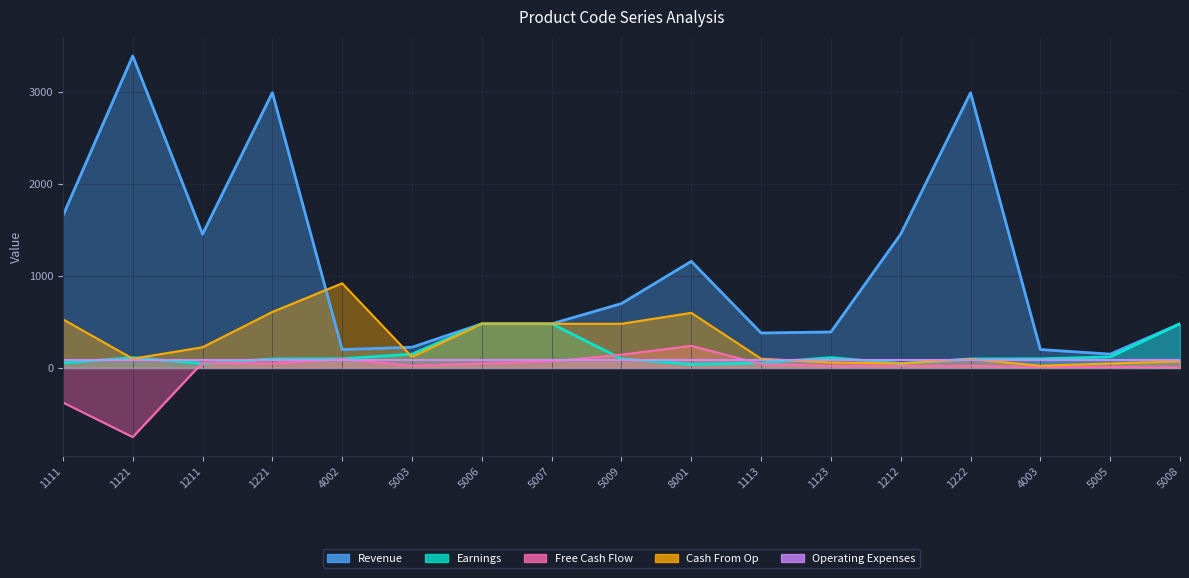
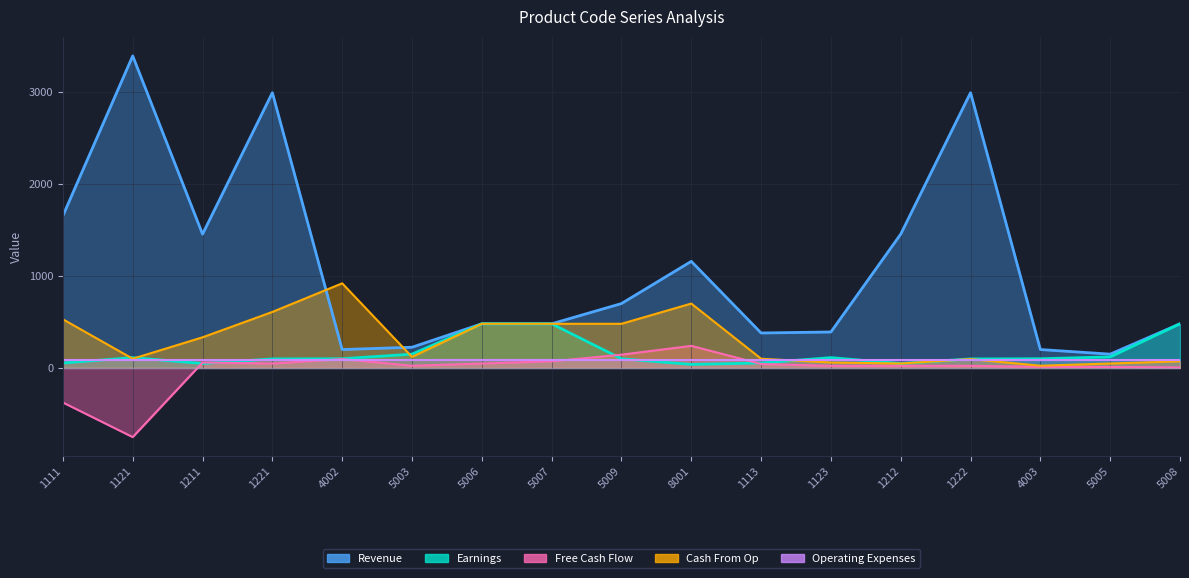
  {
    "Cash From Op": {
      "1111": 500,
-     "1211": 200,
+     "1211": 300,
      "1221": 600,
      "4002": 900,
      "5003": 100,
      "5009": 500,
-     "8001": 600,
+     "8001": 700,
      "1123": 100,
      "5005": 0
    }
  }
